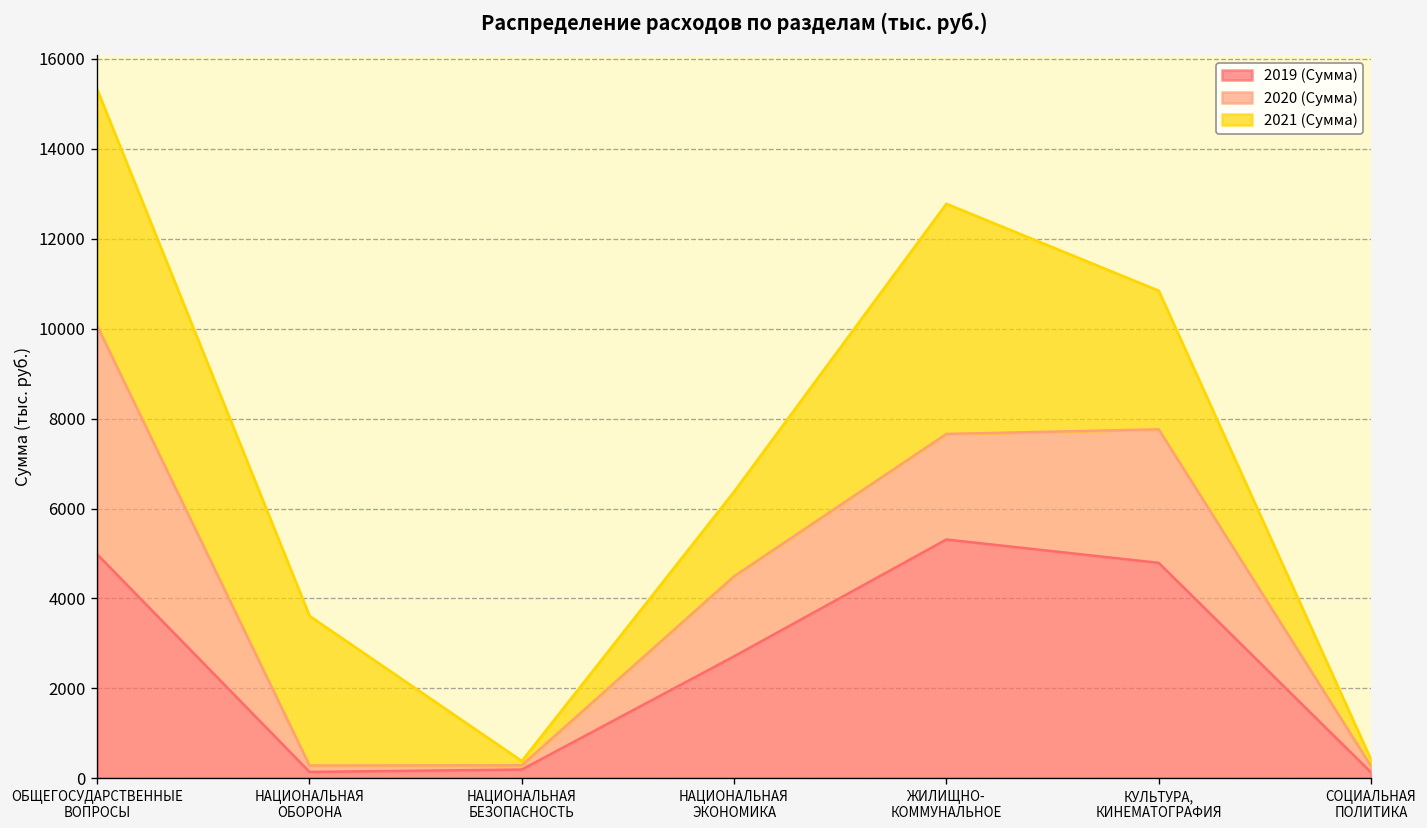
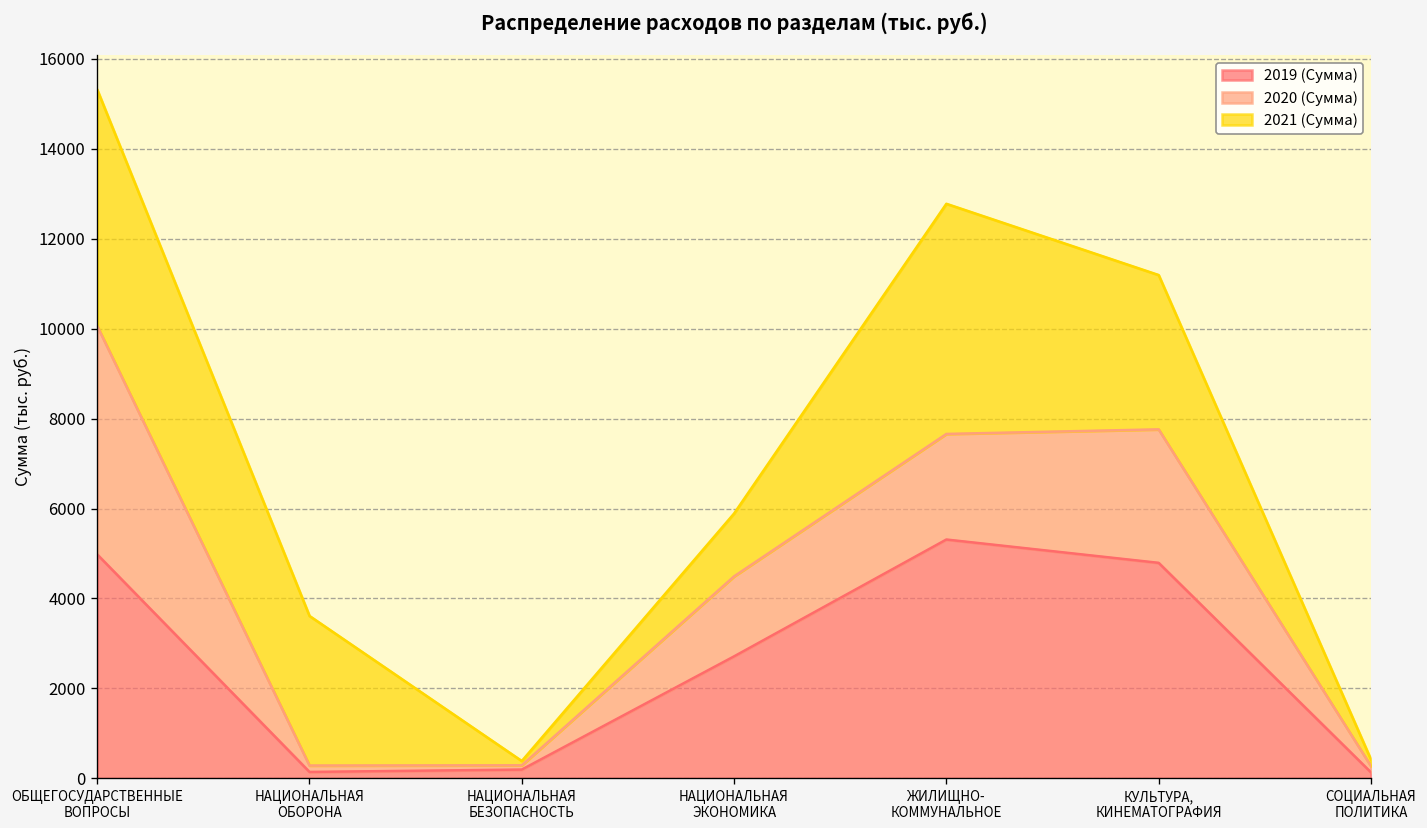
  {
    "2021 (Сумма)": {
      "ОБЩЕГОСУДАРСТВЕННЫЕ ВОПРОСЫ": 5300,
      "НАЦИОНАЛЬНАЯ ОБОРОНА": 3300,
      "НАЦИОНАЛЬНАЯ БЕЗОПАСНОСТЬ": 100,
-     "НАЦИОНАЛЬНАЯ ЭКОНОМИКА": 1900,
+     "НАЦИОНАЛЬНАЯ ЭКОНОМИКА": 1400,
      "ЖИЛИЩНО- КОММУНАЛЬНОЕ": 5100,
-     "КУЛЬТУРА, КИНЕМАТОГРАФИЯ": 3100,
+     "КУЛЬТУРА, КИНЕМАТОГРАФИЯ": 3400,
      "СОЦИАЛЬНАЯ ПОЛИТИКА": 100
    }
  }
